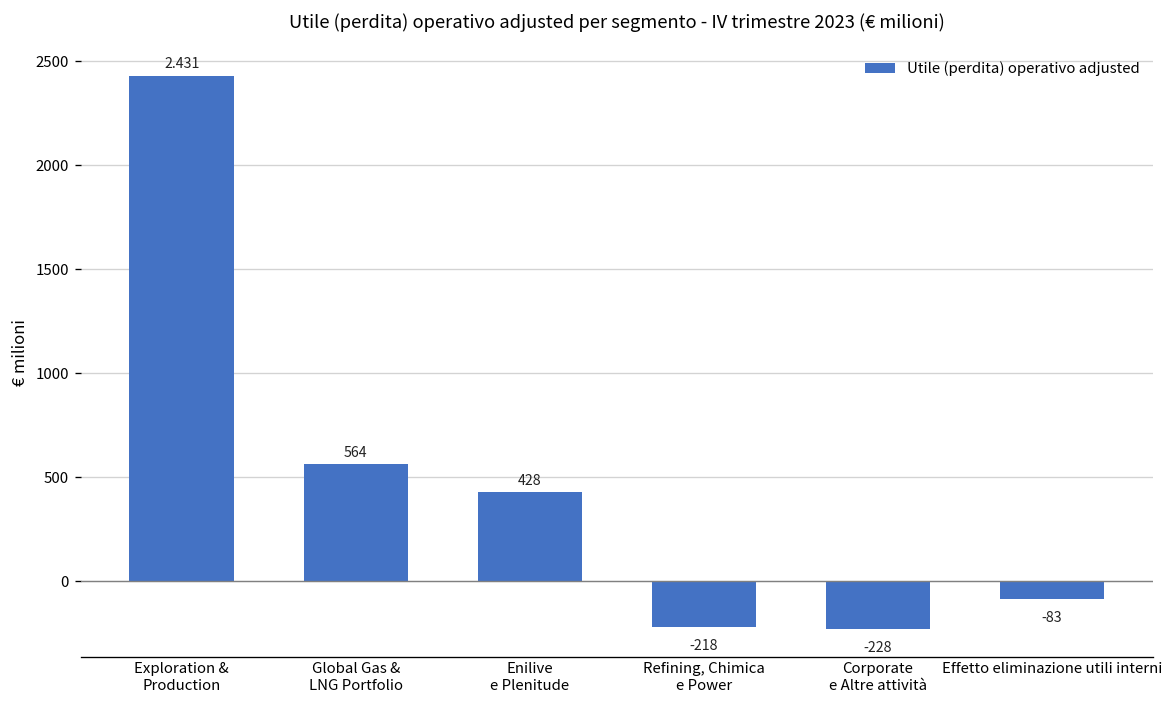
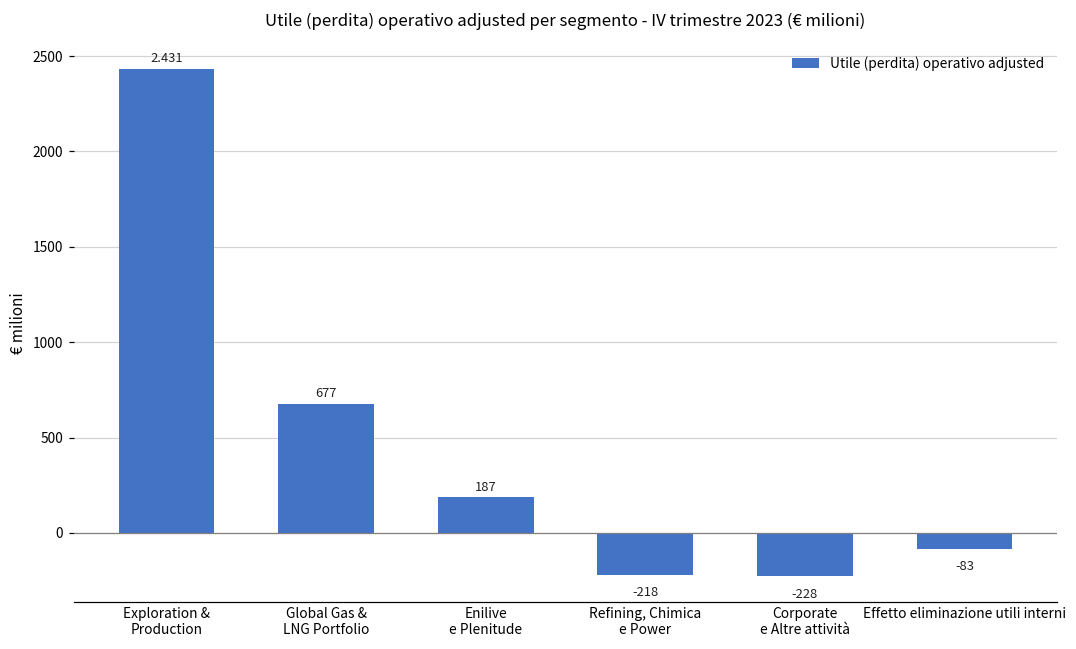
  {
-   "Global Gas & LNG Portfolio": 564,
-   "Enilive e Plenitude": 428,
+   "Global Gas & LNG Portfolio": 677,
+   "Enilive e Plenitude": 187,
    "Refining, Chimica e Power": -218,
    "Corporate e Altre attività": -228,
    "Effetto eliminazione utili interni": -83
  }
